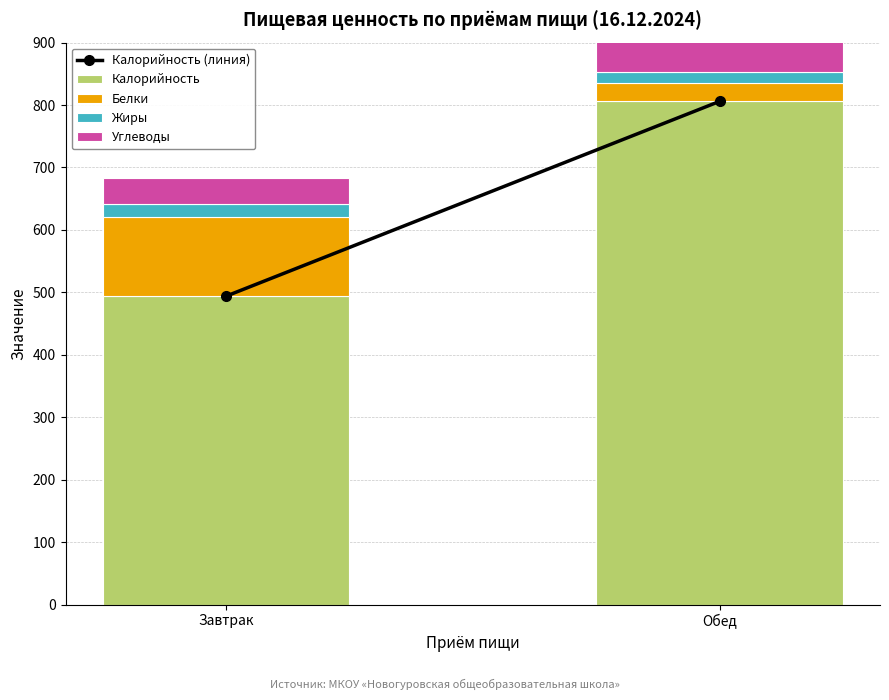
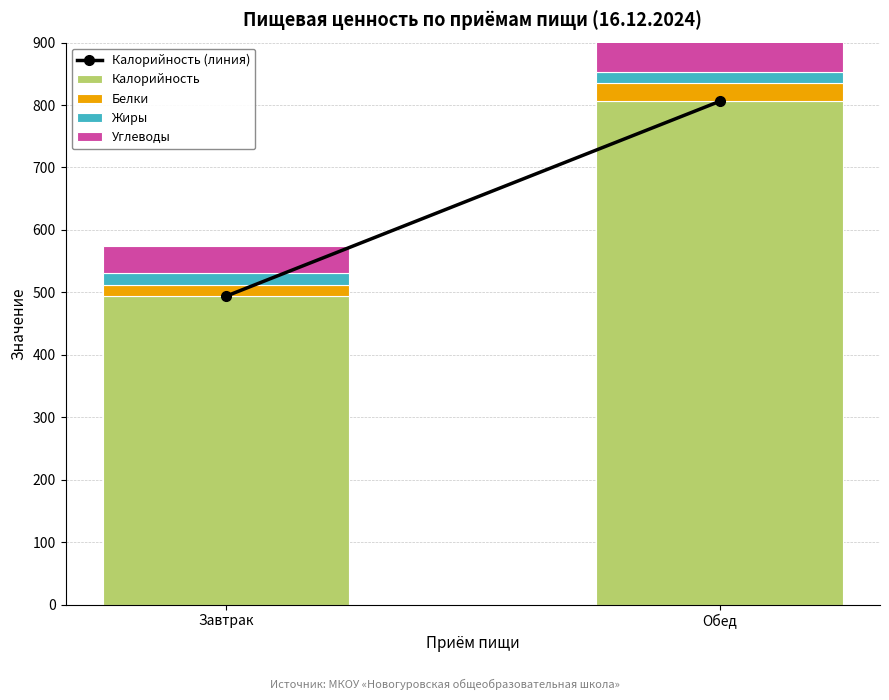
  {
    "Калорийность": {
      "Завтрак": 490,
      "Обед": 810
    },
    "Белки": {
-     "Завтрак": 130,
+     "Завтрак": 20,
      "Обед": 30
    },
    "Жиры": {
      "Завтрак": 20,
      "Обед": 20
    },
    "Углеводы": {
      "Завтрак": 40
    }
  }
